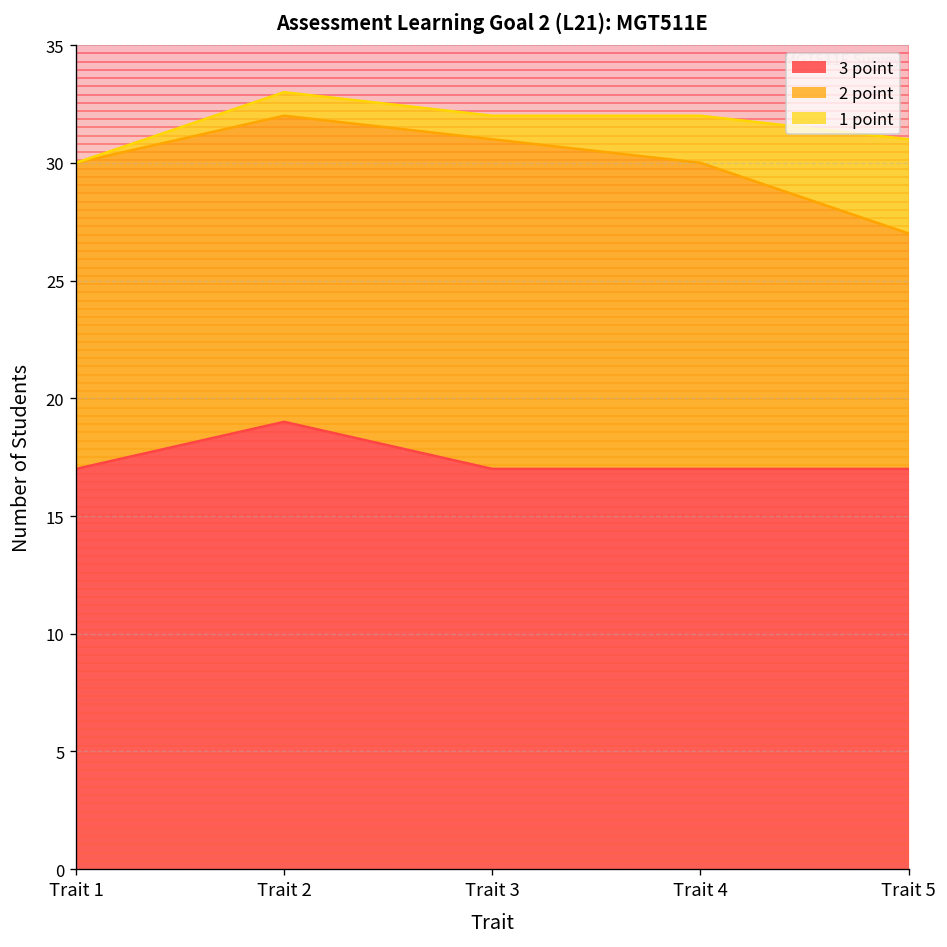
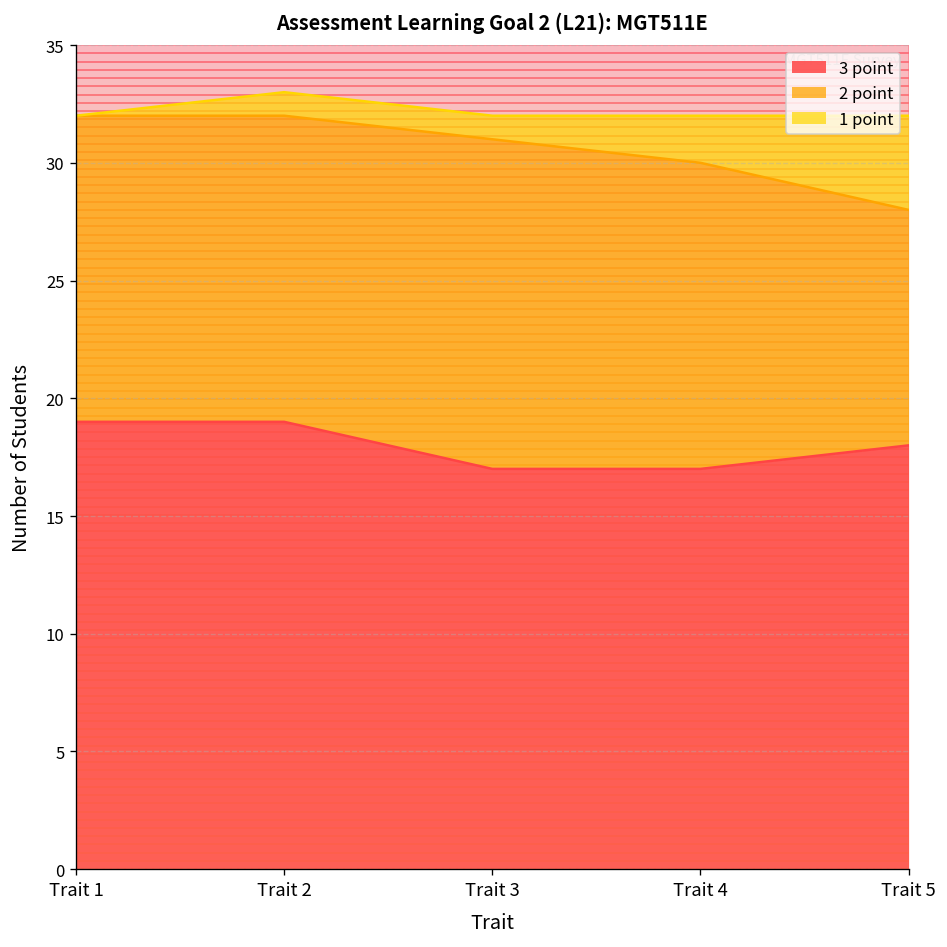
  {
    "3 point": {
-     "Trait 1": 17,
+     "Trait 1": 19,
      "Trait 2": 19,
      "Trait 3": 17,
      "Trait 4": 17,
-     "Trait 5": 17
+     "Trait 5": 18
    }
  }
